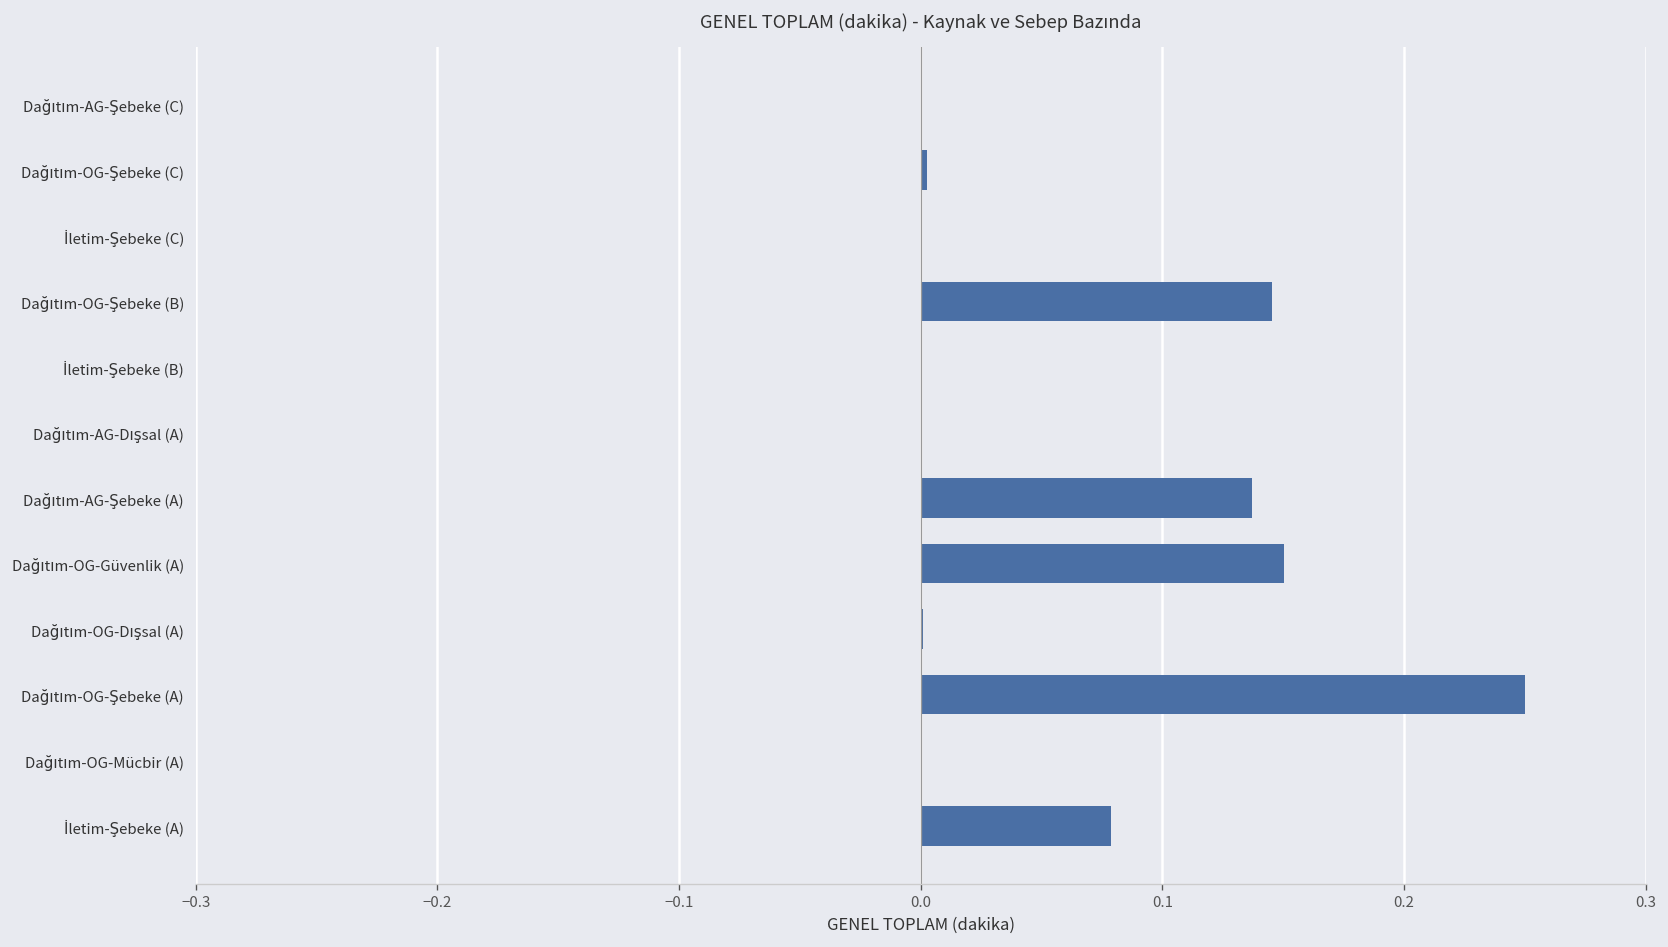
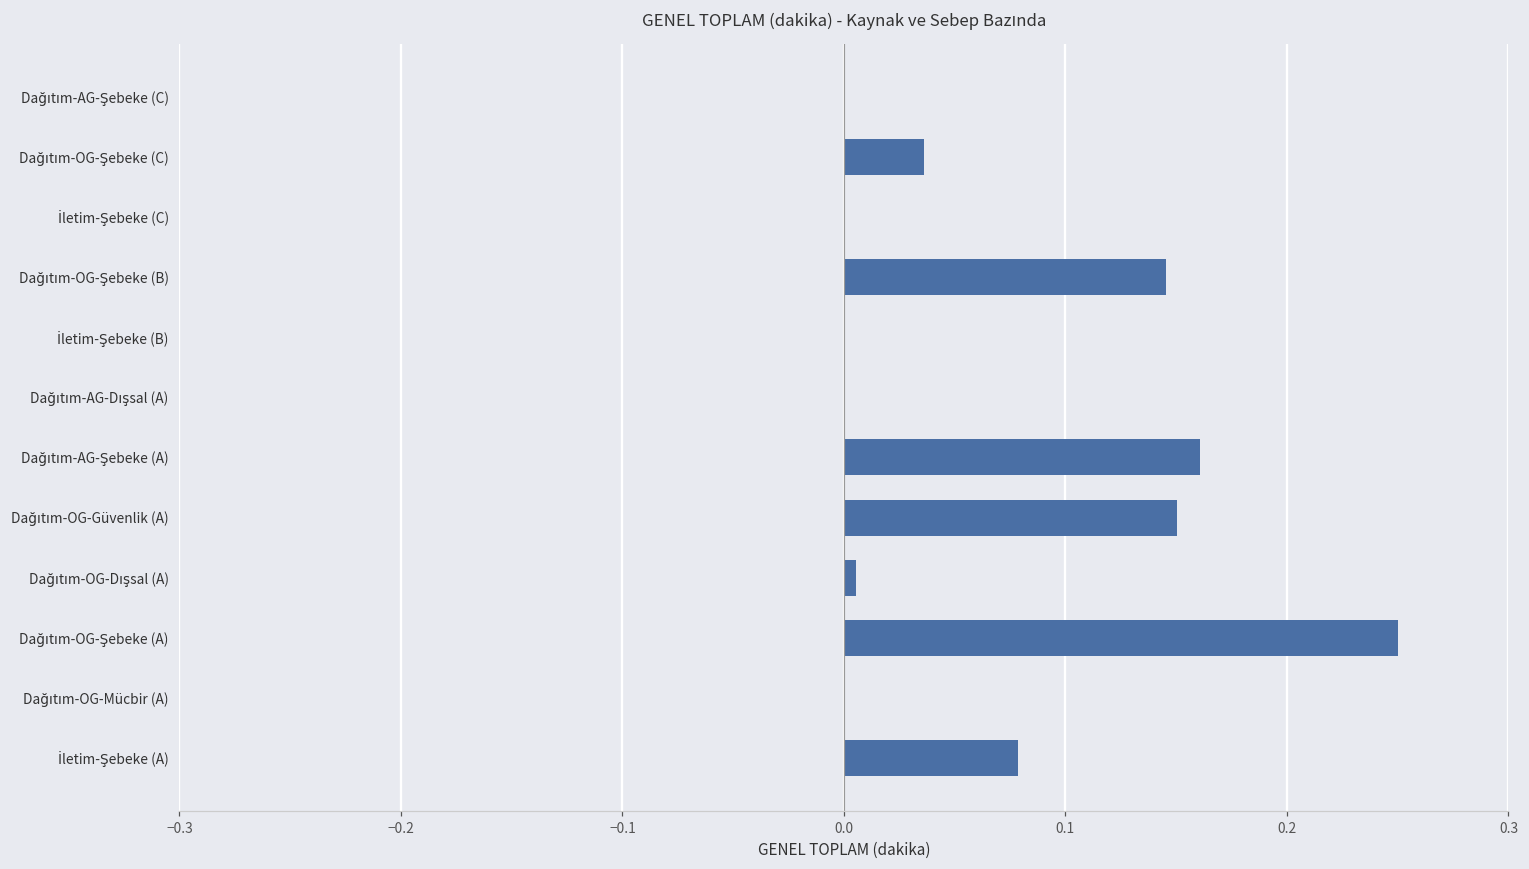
  {
-   "Dağıtım-OG-Şebeke (C)": 0.002,
+   "Dağıtım-OG-Şebeke (C)": 0.036,
    "Dağıtım-OG-Şebeke (B)": 0.145,
-   "Dağıtım-AG-Şebeke (A)": 0.137,
+   "Dağıtım-AG-Şebeke (A)": 0.161,
    "Dağıtım-OG-Güvenlik (A)": 0.150,
-   "Dağıtım-OG-Dışsal (A)": 0.001,
+   "Dağıtım-OG-Dışsal (A)": 0.005,
    "Dağıtım-OG-Şebeke (A)": 0.250,
    "Dağıtım-OG-Mücbir (A)": 0.000,
    "İletim-Şebeke (A)": 0.079
  }
